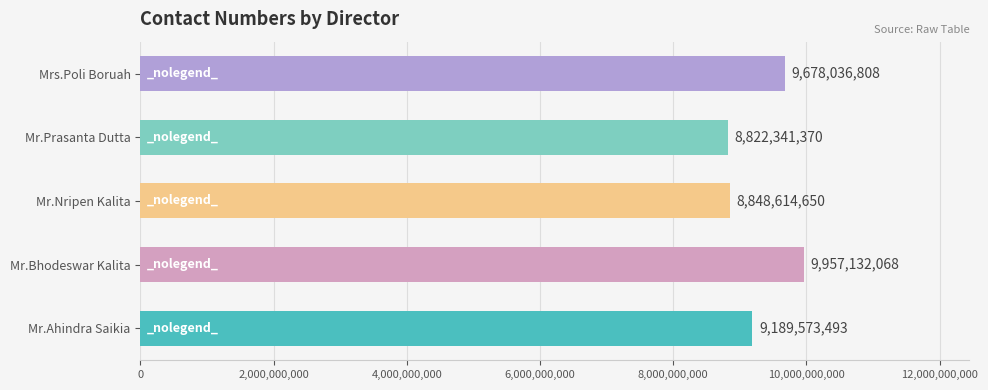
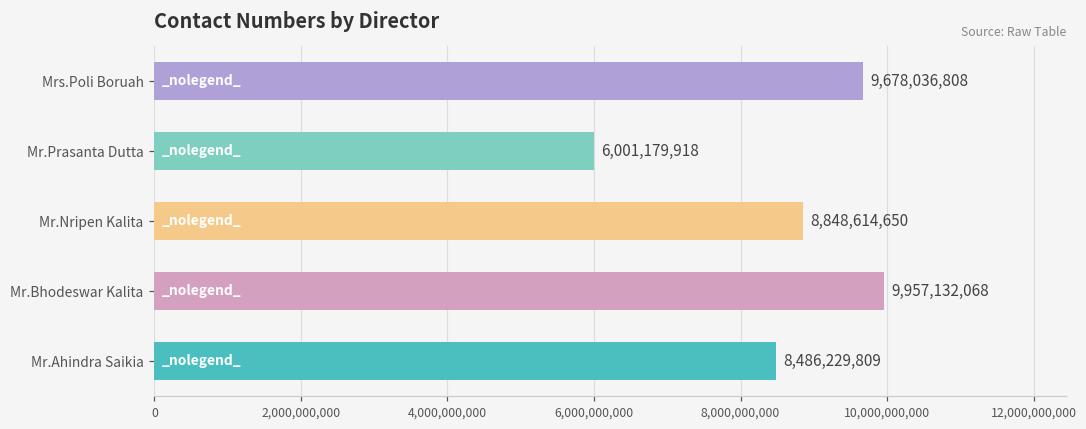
  {
    "Mrs.Poli Boruah": "9,678,036,808",
-   "Mr.Prasanta Dutta": "8,822,341,370",
+   "Mr.Prasanta Dutta": "6,001,179,918",
    "Mr.Nripen Kalita": "8,848,614,650",
    "Mr.Bhodeswar Kalita": "9,957,132,068",
-   "Mr.Ahindra Saikia": "9,189,573,493"
+   "Mr.Ahindra Saikia": "8,486,229,809"
  }
